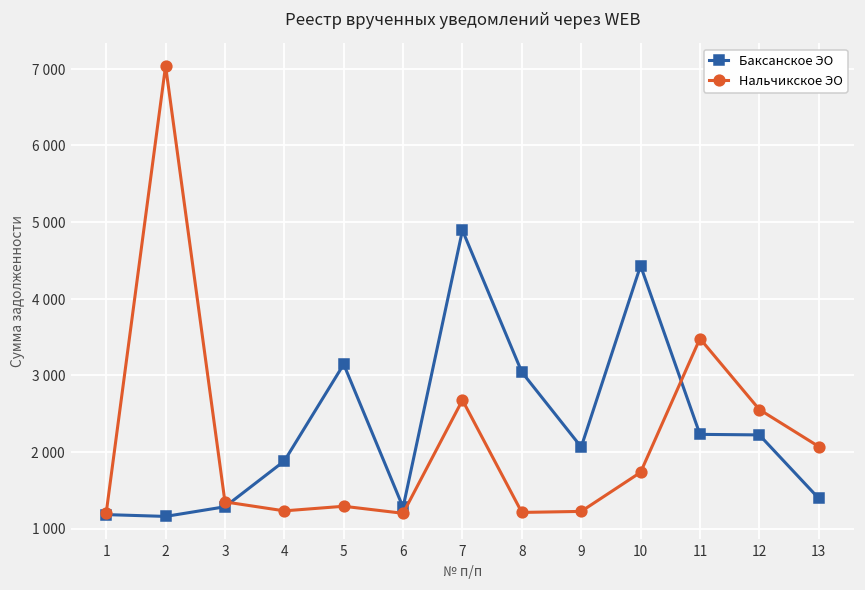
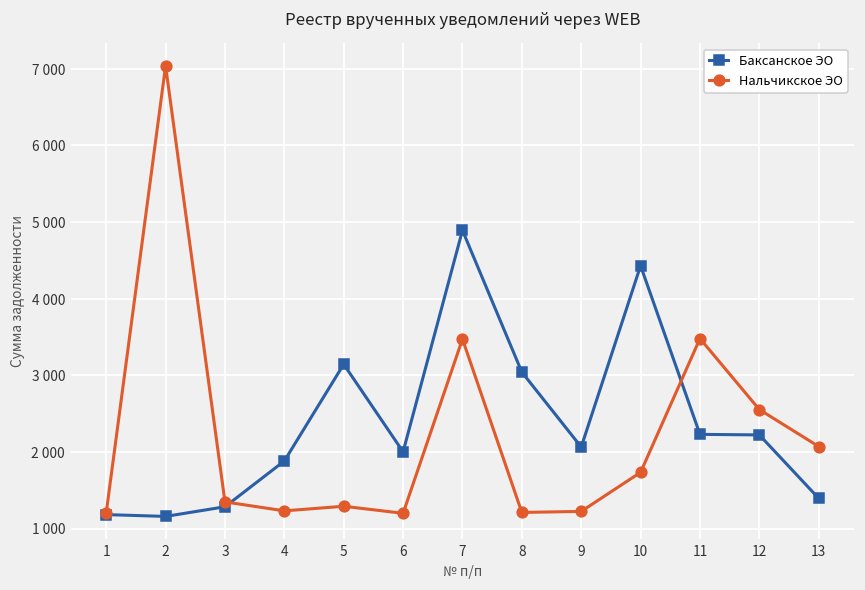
  {
    "Баксанское ЭО": {
      "2": 1200,
      "3": 1300,
      "4": 1900,
      "5": 3100,
-     "6": 1300,
+     "6": 2000,
      "7": 4900,
      "8": 3000,
      "9": 2100,
      "10": 4400,
      "11": 2200,
      "12": 2200,
      "13": 1400
    },
    "Нальчикское ЭО": {
      "2": 7000,
      "3": 1300,
      "4": 1200,
      "5": 1300,
      "6": 1200,
-     "7": 2700,
+     "7": 3500,
      "8": 1200,
      "9": 1200,
      "10": 1700,
      "11": 3500,
      "12": 2600,
      "13": 2100
    }
  }
